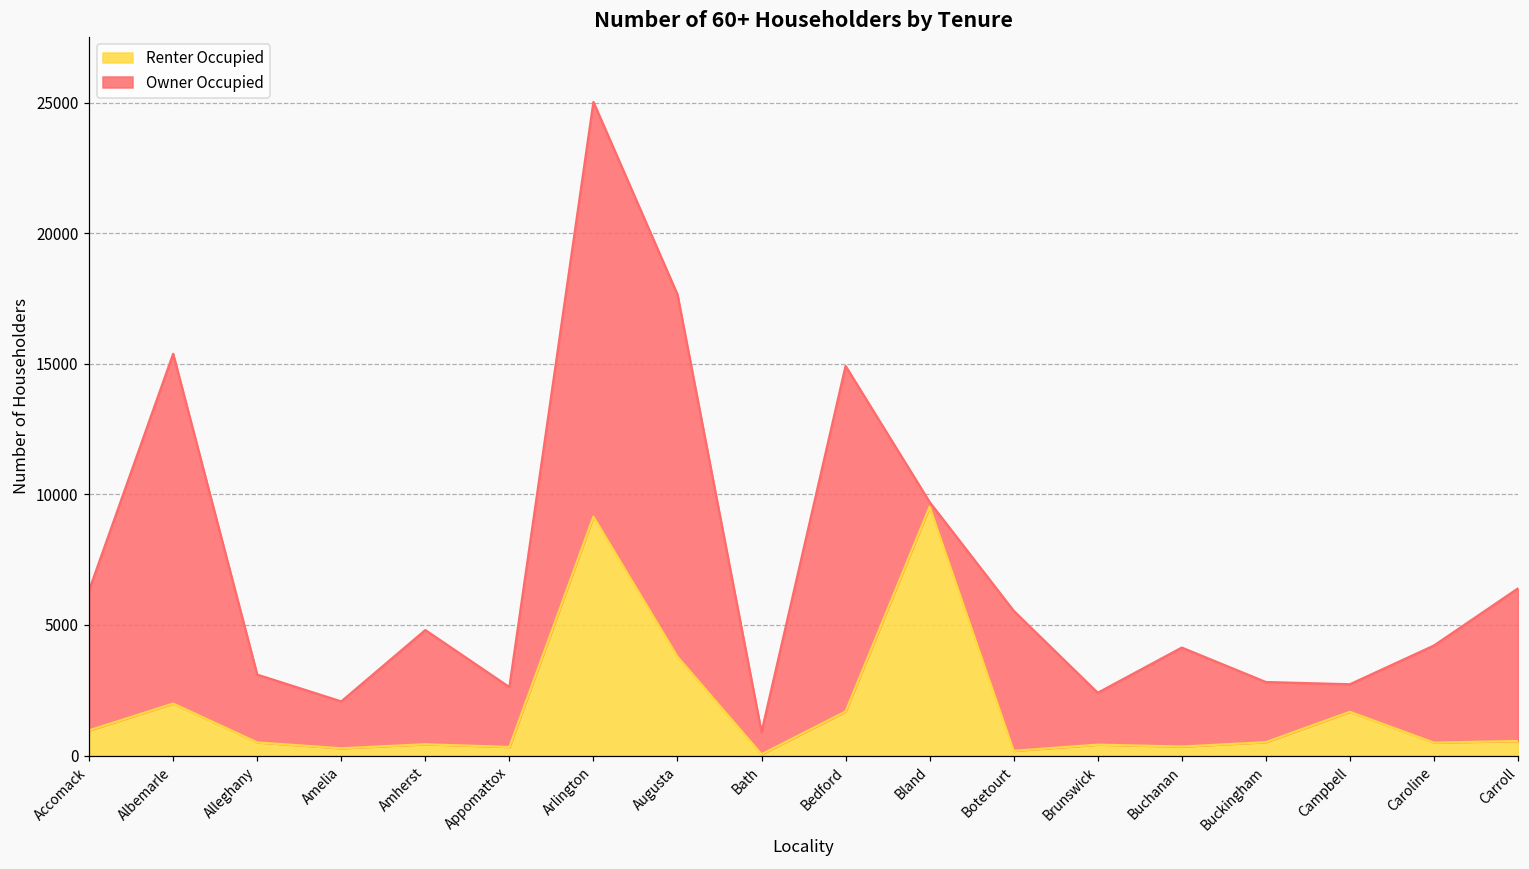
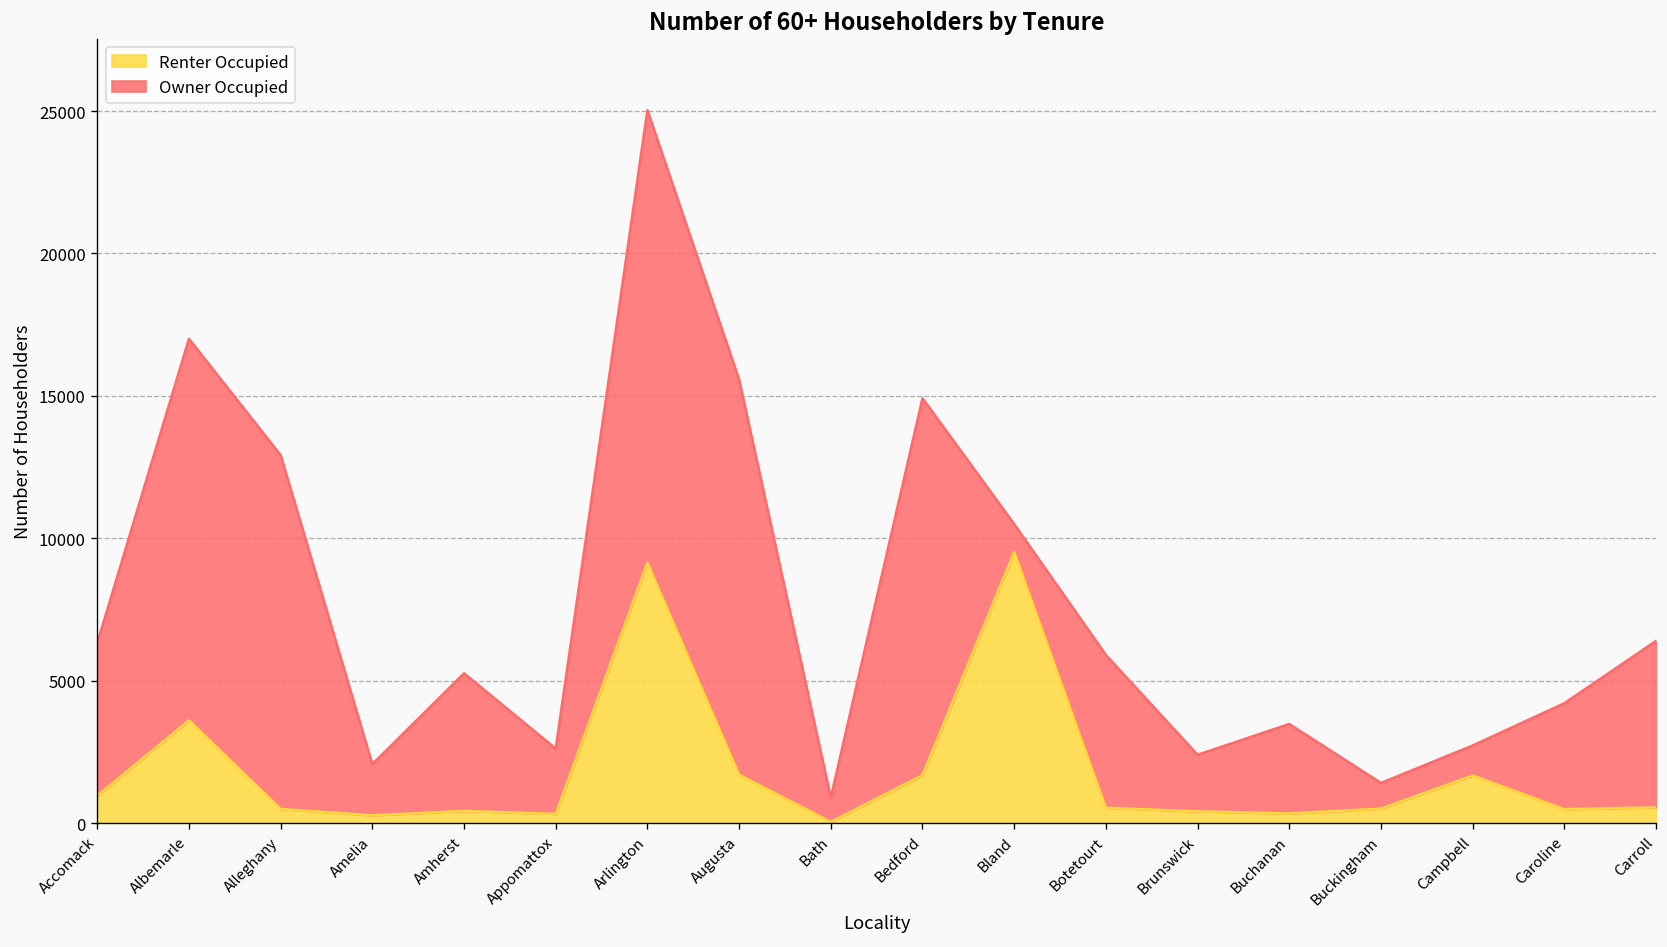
  {
    "Renter Occupied": {
      "Accomack": 1000,
-     "Albemarle": 2000,
+     "Albemarle": 3600,
      "Alleghany": 500,
      "Amelia": 300,
      "Amherst": 400,
      "Appomattox": 300,
      "Arlington": 9100,
-     "Augusta": 3800,
+     "Augusta": 1700,
      "Bath": 0,
      "Bedford": 1700,
      "Bland": 9500,
-     "Botetourt": 200,
+     "Botetourt": 500,
      "Brunswick": 400,
      "Buchanan": 300,
      "Buckingham": 500,
      "Campbell": 1700,
      "Caroline": 500,
      "Carroll": 600
    },
    "Owner Occupied": {
      "Accomack": 5400,
      "Albemarle": 13400,
-     "Alleghany": 2600,
+     "Alleghany": 12400,
      "Amelia": 1800,
-     "Amherst": 4400,
+     "Amherst": 4800,
      "Appomattox": 2300,
      "Arlington": 15900,
      "Augusta": 13900,
      "Bath": 800,
      "Bedford": 13200,
-     "Bland": 200,
+     "Bland": 1000,
      "Botetourt": 5400,
      "Brunswick": 2000,
-     "Buchanan": 3800,
-     "Buckingham": 2300,
+     "Buchanan": 3100,
+     "Buckingham": 900,
      "Campbell": 1100,
      "Caroline": 3700,
      "Carroll": 5800
    }
  }
